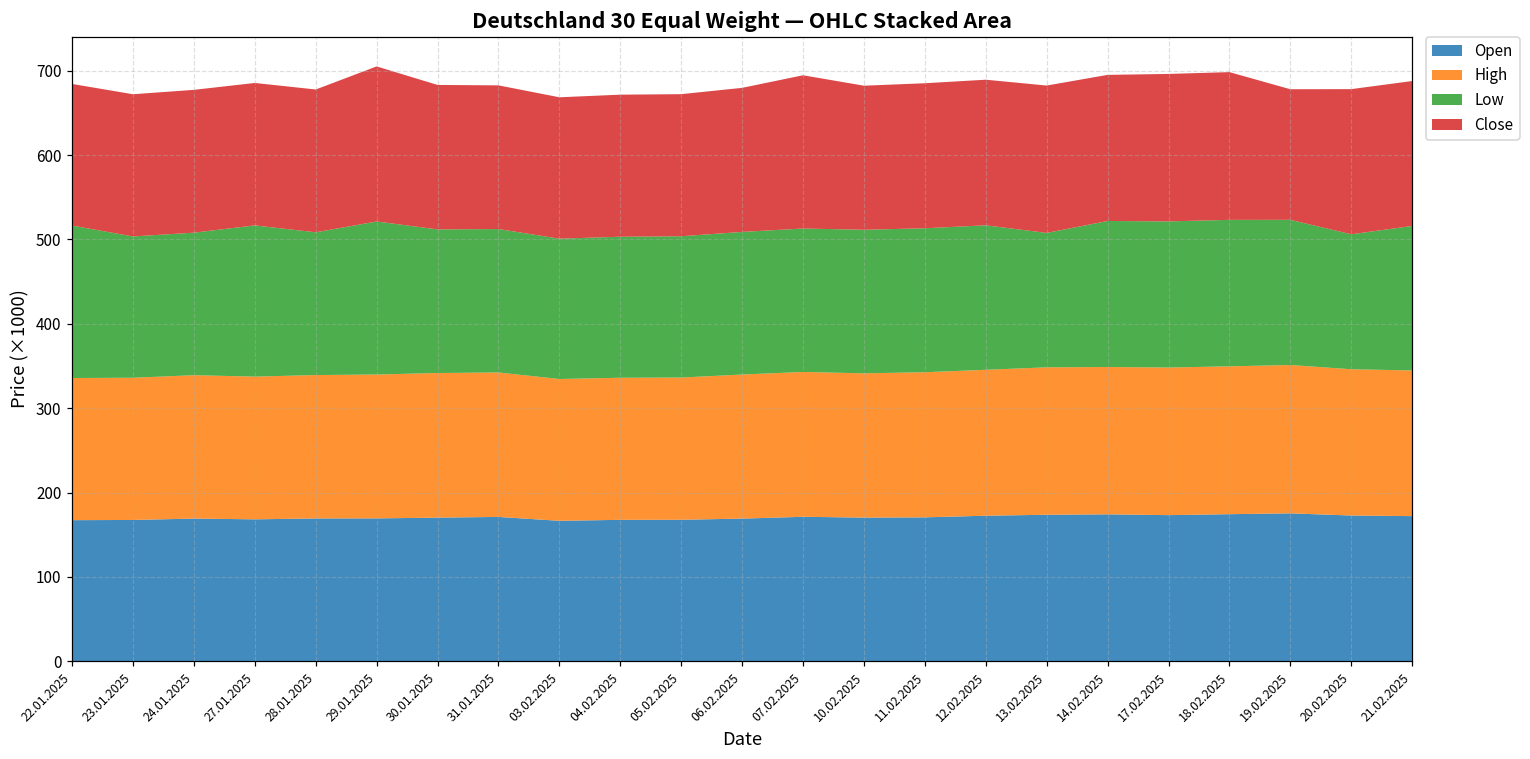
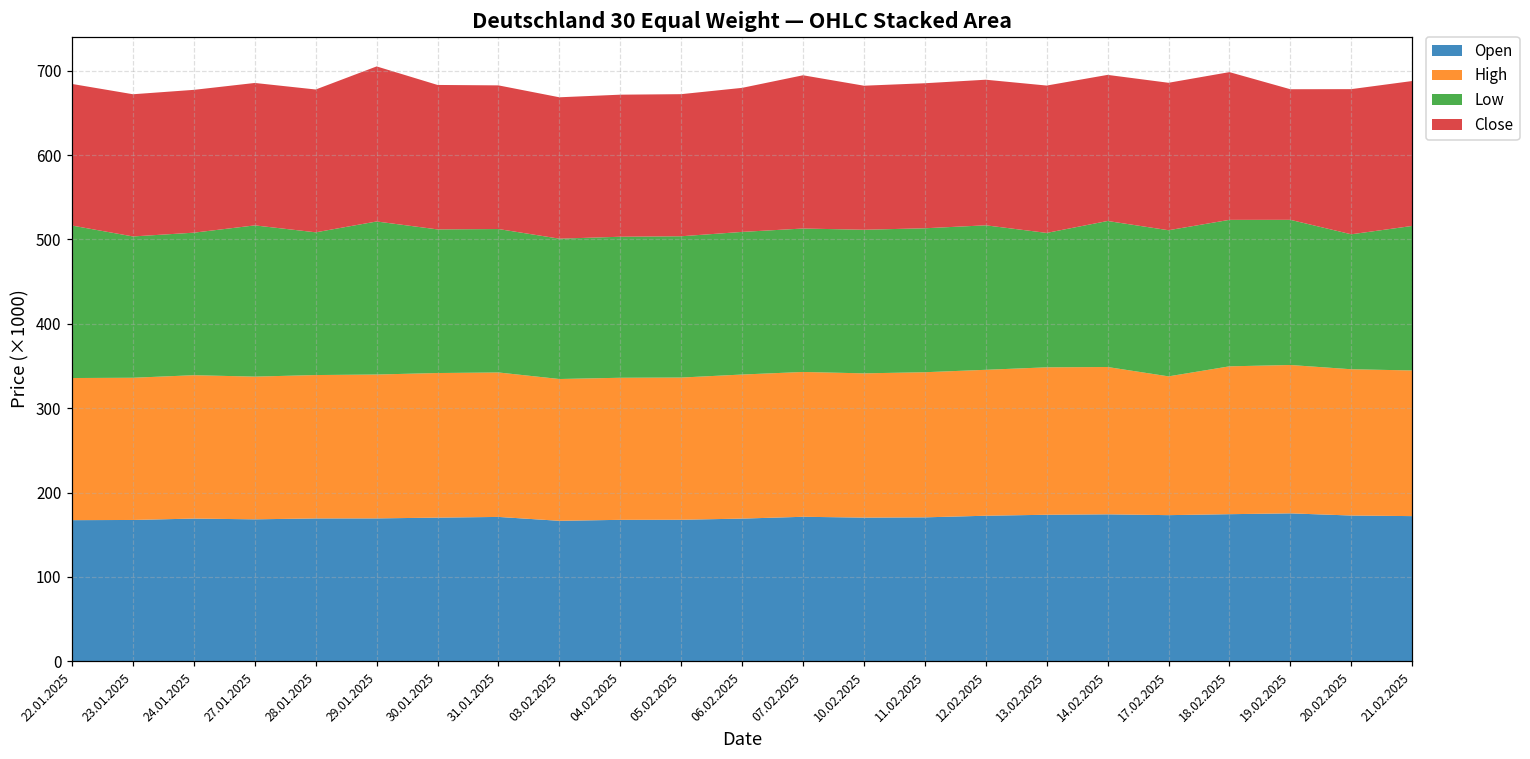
  {
    "Open": {
      "22.01.2025": 170,
      "23.01.2025": 170,
      "24.01.2025": 170,
      "27.01.2025": 170,
      "28.01.2025": 170,
      "29.01.2025": 170,
      "30.01.2025": 170,
      "31.01.2025": 170,
      "03.02.2025": 170,
      "04.02.2025": 170,
      "05.02.2025": 170,
      "06.02.2025": 170,
      "07.02.2025": 170,
      "10.02.2025": 170,
      "11.02.2025": 170,
      "12.02.2025": 170,
      "13.02.2025": 170,
      "14.02.2025": 170,
      "17.02.2025": 170,
      "18.02.2025": 170,
      "19.02.2025": 180,
      "20.02.2025": 170,
      "21.02.2025": 170
    },
    "High": {
      "22.01.2025": 170,
      "23.01.2025": 170,
      "24.01.2025": 170,
      "27.01.2025": 170,
      "28.01.2025": 170,
      "29.01.2025": 170,
      "30.01.2025": 170,
      "31.01.2025": 170,
      "03.02.2025": 170,
      "04.02.2025": 170,
      "05.02.2025": 170,
      "06.02.2025": 170,
      "07.02.2025": 170,
      "10.02.2025": 170,
      "11.02.2025": 170,
      "12.02.2025": 170,
      "13.02.2025": 170,
      "14.02.2025": 170,
-     "17.02.2025": 170,
+     "17.02.2025": 160,
      "18.02.2025": 180,
      "19.02.2025": 180,
      "20.02.2025": 170,
      "21.02.2025": 170
    },
    "Low": {
      "22.01.2025": 180,
      "23.01.2025": 170,
      "24.01.2025": 170,
      "27.01.2025": 180,
      "28.01.2025": 170,
      "29.01.2025": 180,
      "30.01.2025": 170,
      "31.01.2025": 170,
      "03.02.2025": 170,
      "04.02.2025": 170,
      "05.02.2025": 170,
      "06.02.2025": 170,
      "07.02.2025": 170,
      "10.02.2025": 170,
      "11.02.2025": 170,
      "12.02.2025": 170,
      "13.02.2025": 160,
      "14.02.2025": 170,
      "17.02.2025": 170,
      "18.02.2025": 170,
      "19.02.2025": 170,
      "20.02.2025": 160,
      "21.02.2025": 170
    },
    "Close": {
      "22.01.2025": 170,
      "23.01.2025": 170,
      "24.01.2025": 170,
      "27.01.2025": 170,
      "28.01.2025": 170,
      "29.01.2025": 180,
      "30.01.2025": 170,
      "31.01.2025": 170,
      "03.02.2025": 170,
      "04.02.2025": 170,
      "05.02.2025": 170,
      "06.02.2025": 170,
      "07.02.2025": 180,
      "10.02.2025": 170,
      "11.02.2025": 170,
      "12.02.2025": 170,
      "13.02.2025": 170,
      "14.02.2025": 170,
      "17.02.2025": 170,
      "18.02.2025": 180,
      "19.02.2025": 150,
      "20.02.2025": 170,
      "21.02.2025": 170
    }
  }
